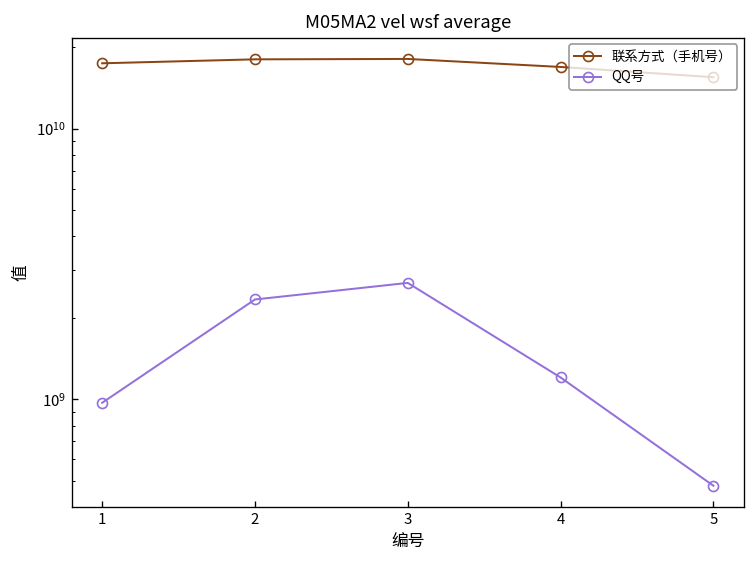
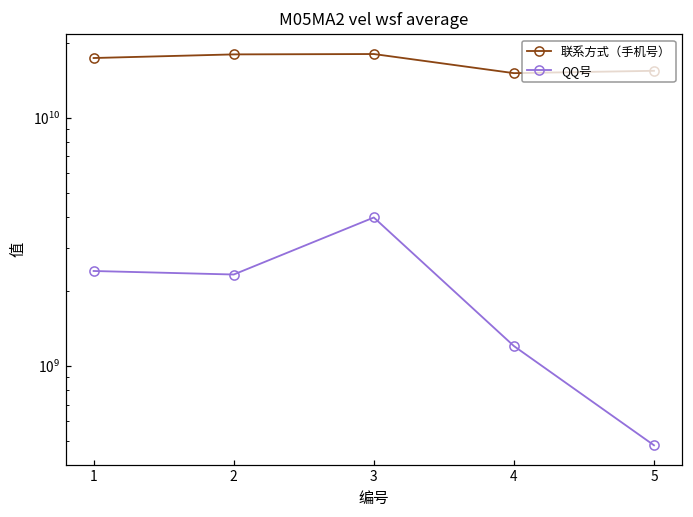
  {
    "联系方式（手机号）": {
      "1": 17000000000,
      "2": 18000000000,
      "3": 18000000000,
-     "4": 17000000000
+     "4": 15000000000
    },
    "QQ号": {
-     "1": 970000000,
+     "1": 2400000000,
      "2": 2300000000,
-     "3": 2700000000,
+     "3": 4000000000,
      "4": 1200000000,
      "5": 480000000
    }
  }
